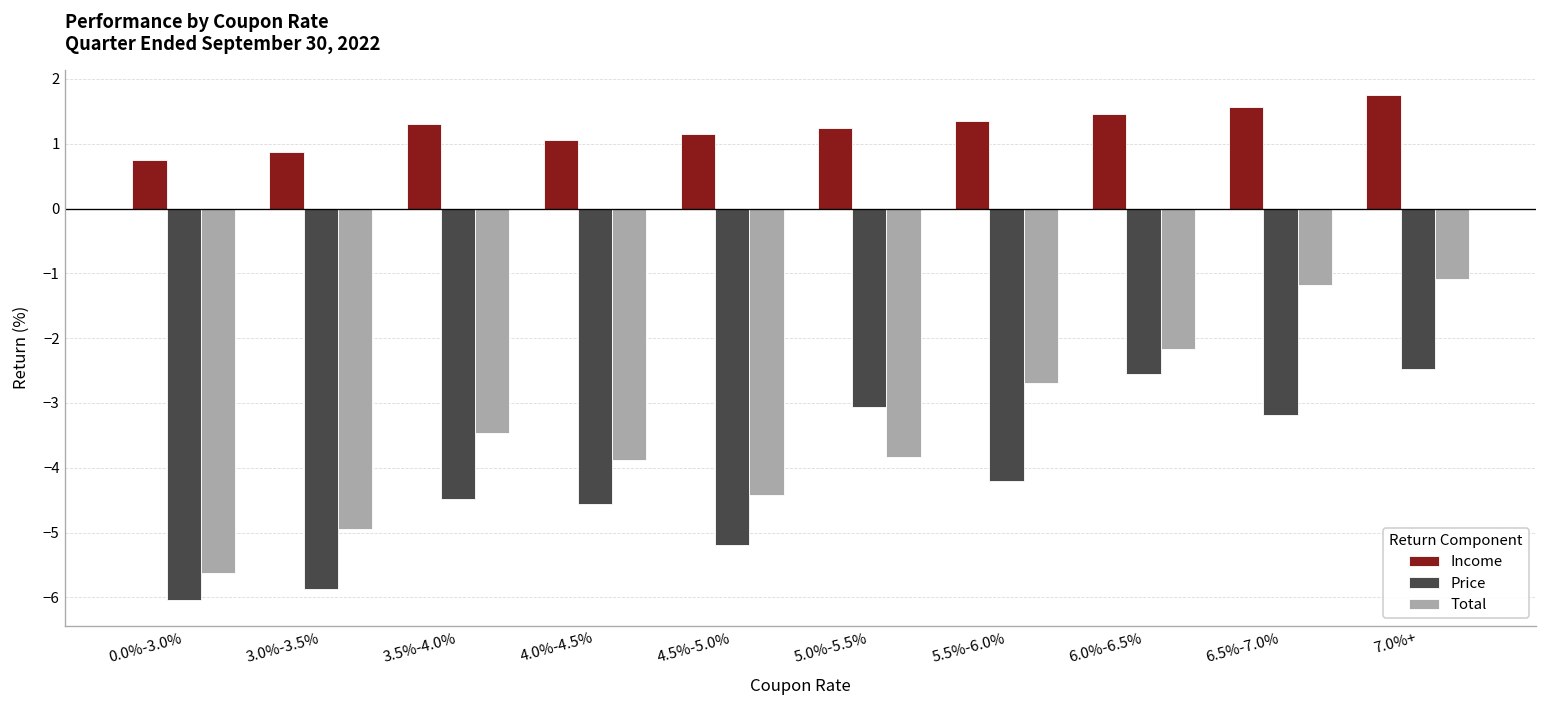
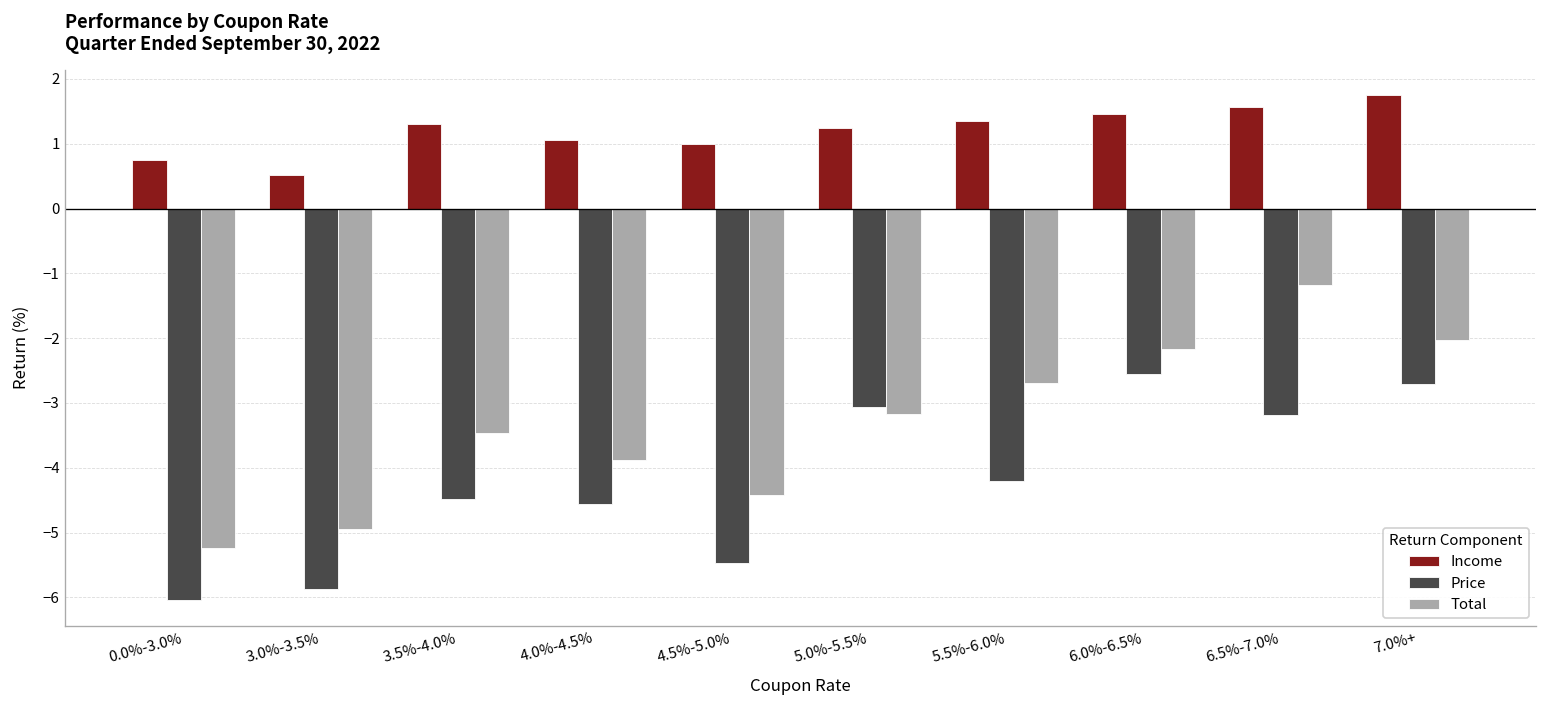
  {
    "Income": {
      "0.0%-3.0%": 0.7,
-     "3.0%-3.5%": 0.9,
+     "3.0%-3.5%": 0.5,
      "3.5%-4.0%": 1.3,
      "4.0%-4.5%": 1.1,
-     "4.5%-5.0%": 1.2,
+     "4.5%-5.0%": 1.0,
      "5.0%-5.5%": 1.2,
      "5.5%-6.0%": 1.4,
      "6.0%-6.5%": 1.5,
      "6.5%-7.0%": 1.6,
      "7.0%+": 1.7
    },
    "Price": {
      "0.0%-3.0%": -6.0,
      "3.0%-3.5%": -5.9,
      "3.5%-4.0%": -4.5,
      "4.0%-4.5%": -4.6,
-     "4.5%-5.0%": -5.2,
+     "4.5%-5.0%": -5.5,
      "5.0%-5.5%": -3.1,
      "5.5%-6.0%": -4.2,
      "6.0%-6.5%": -2.6,
      "6.5%-7.0%": -3.2,
-     "7.0%+": -2.5
+     "7.0%+": -2.7
    },
    "Total": {
-     "0.0%-3.0%": -5.6,
+     "0.0%-3.0%": -5.2,
      "3.0%-3.5%": -4.9,
      "3.5%-4.0%": -3.5,
      "4.0%-4.5%": -3.9,
      "4.5%-5.0%": -4.4,
-     "5.0%-5.5%": -3.8,
+     "5.0%-5.5%": -3.2,
      "5.5%-6.0%": -2.7,
      "6.0%-6.5%": -2.2,
      "6.5%-7.0%": -1.2,
-     "7.0%+": -1.1
+     "7.0%+": -2.0
    }
  }
